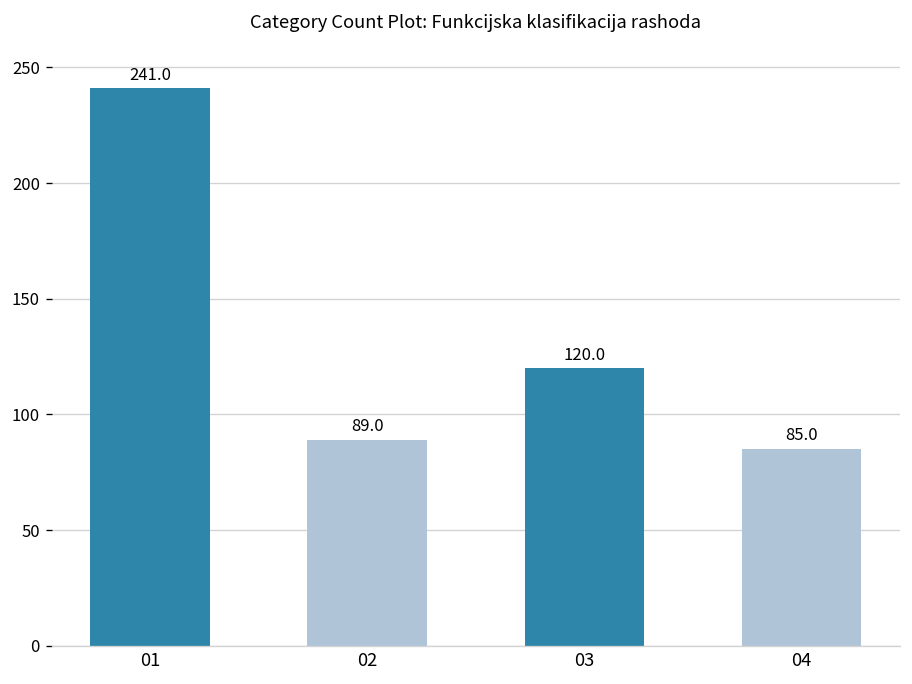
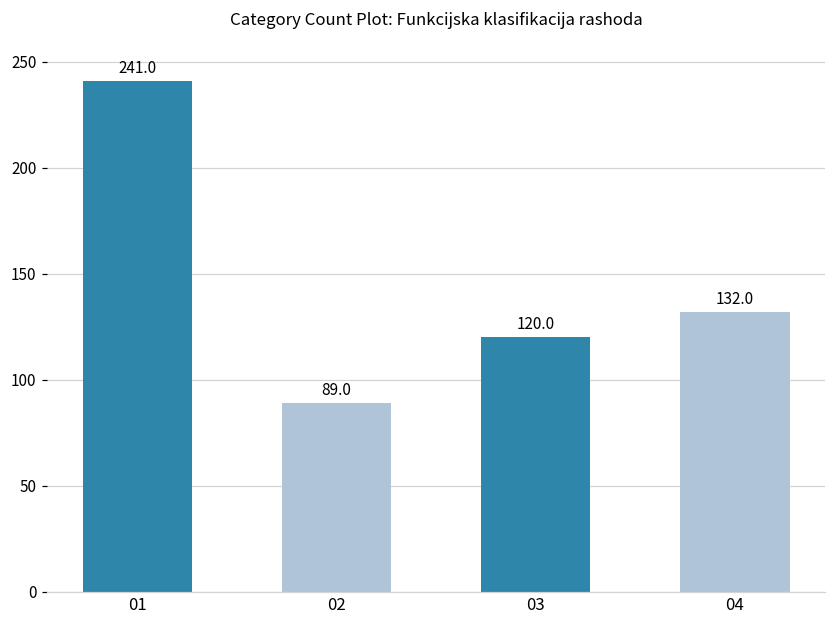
  {
    "01": 241.0,
    "02": 89.0,
    "03": 120.0,
-   "04": 85.0
+   "04": 132.0
  }
